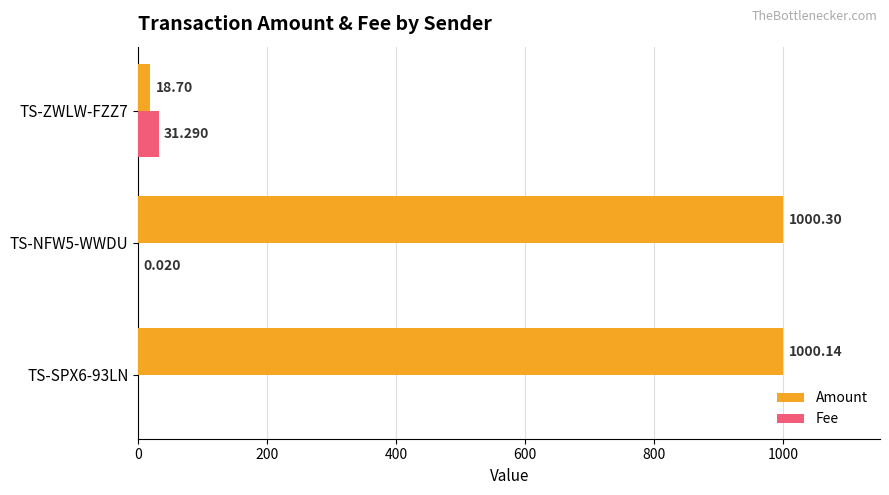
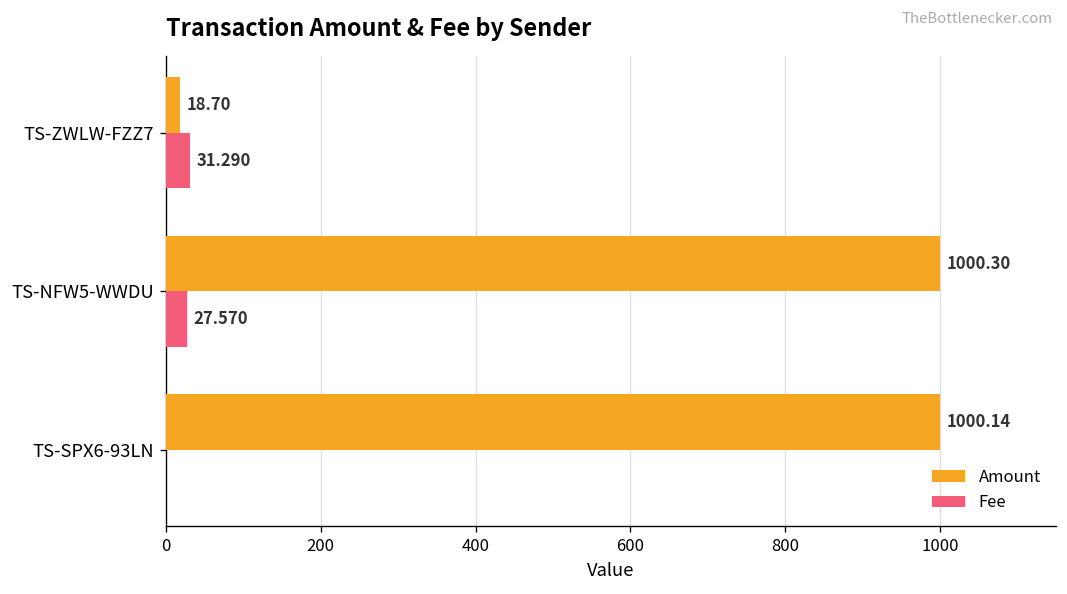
  {
    "Amount": {
      "TS-ZWLW-FZZ7": 18.70,
      "TS-NFW5-WWDU": 1000.30,
      "TS-SPX6-93LN": 1000.14
    },
    "Fee": {
      "TS-ZWLW-FZZ7": 31.290,
-     "TS-NFW5-WWDU": 0.020
+     "TS-NFW5-WWDU": 27.570
    }
  }
